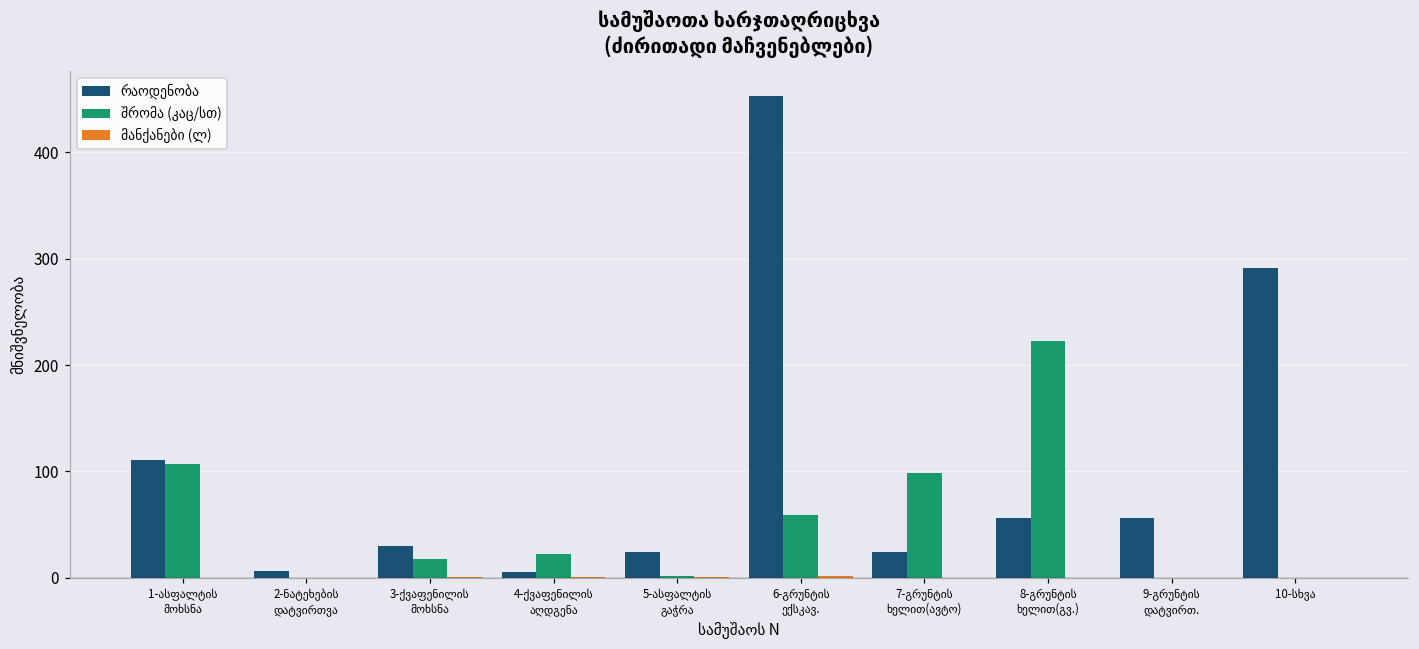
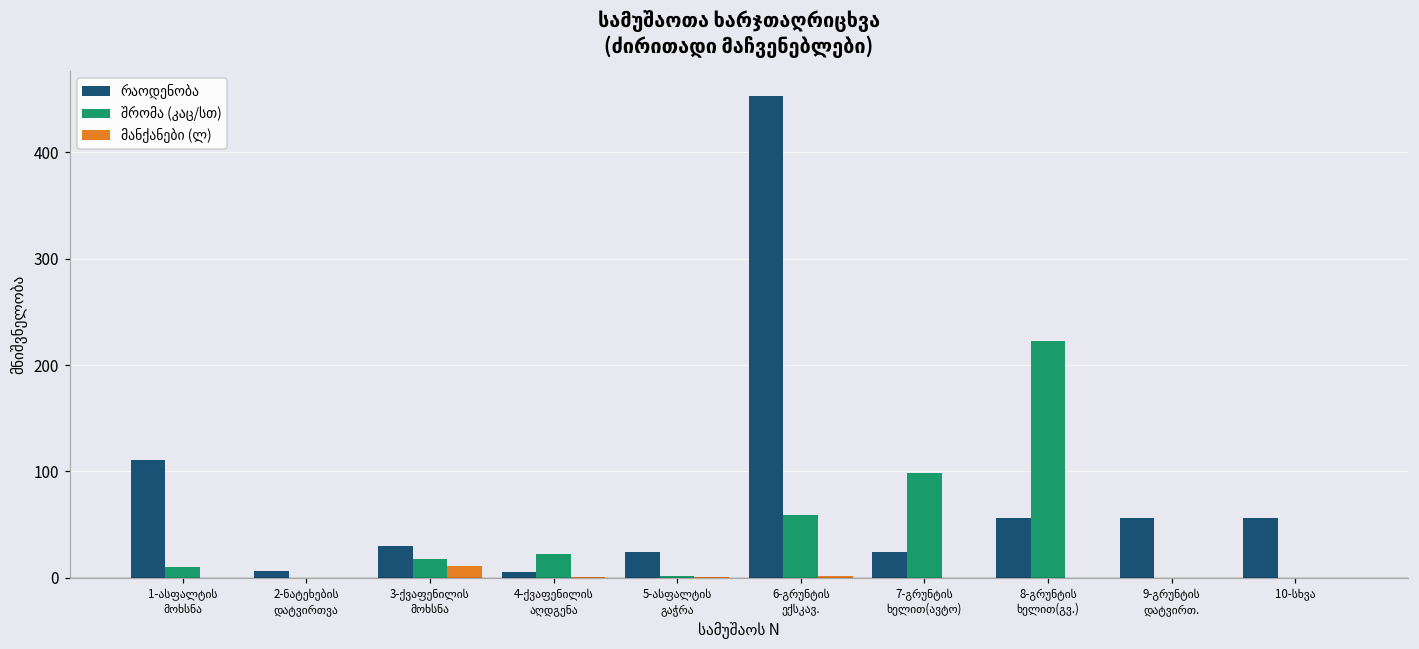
  {
    "რაოდენობა": {
      "1-ასფალტის მოხსნა": 110,
      "2-ნატეხების დატვირთვა": 10,
      "3-ქვაფენილის მოხსნა": 30,
      "4-ქვაფენილის აღდგენა": 10,
      "5-ასფალტის გაჭრა": 20,
      "6-გრუნტის ექსკავ.": 450,
      "7-გრუნტის ხელით(ავტო)": 20,
      "8-გრუნტის ხელით(გვ.)": 60,
      "9-გრუნტის დატვირთ.": 60,
-     "10-სხვა": 290
+     "10-სხვა": 60
    },
    "შრომა (კაც/სთ)": {
-     "1-ასფალტის მოხსნა": 110,
+     "1-ასფალტის მოხსნა": 10,
      "2-ნატეხების დატვირთვა": 0,
      "3-ქვაფენილის მოხსნა": 20,
      "4-ქვაფენილის აღდგენა": 20,
      "6-გრუნტის ექსკავ.": 60,
      "7-გრუნტის ხელით(ავტო)": 100,
      "8-გრუნტის ხელით(გვ.)": 220,
      "9-გრუნტის დატვირთ.": 0,
      "10-სხვა": 0
    },
    "მანქანები (ლ)": {
      "1-ასფალტის მოხსნა": 0,
      "2-ნატეხების დატვირთვა": 0,
-     "3-ქვაფენილის მოხსნა": 0,
+     "3-ქვაფენილის მოხსნა": 10,
      "7-გრუნტის ხელით(ავტო)": 0,
      "8-გრუნტის ხელით(გვ.)": 0,
      "9-გრუნტის დატვირთ.": 0,
      "10-სხვა": 0
    }
  }
